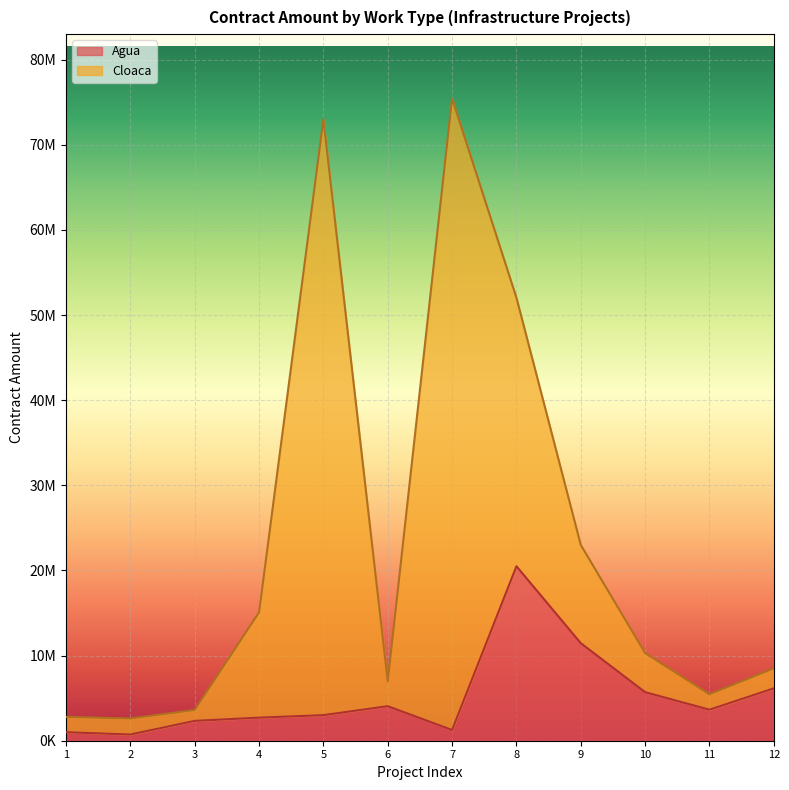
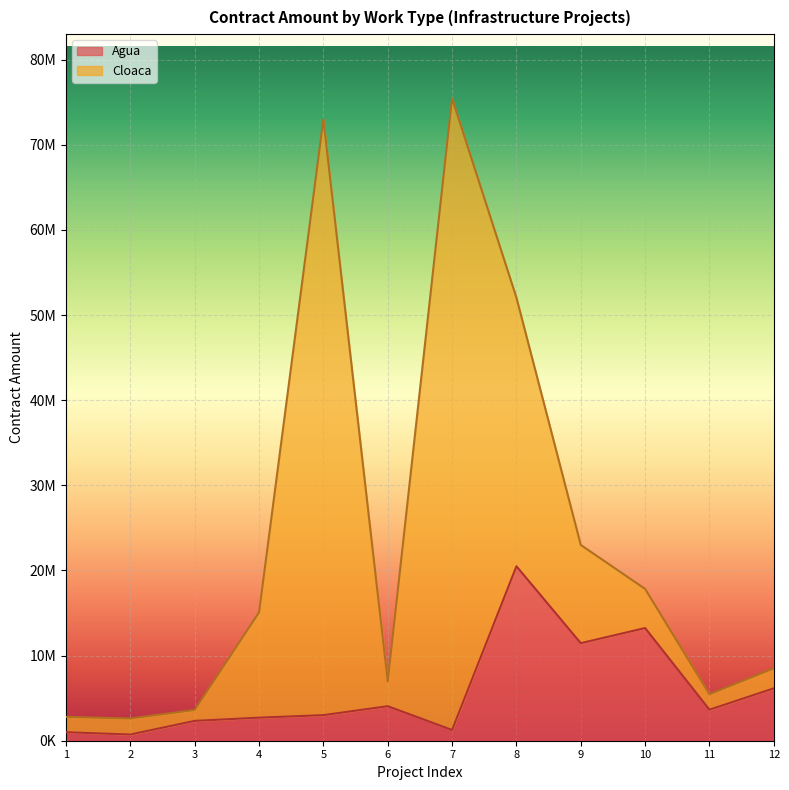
  {
    "Agua": {
      "1": 1000000,
      "2": 1000000,
      "3": 2000000,
      "4": 3000000,
      "5": 3000000,
      "6": 4000000,
      "7": 1000000,
      "8": 20000000,
      "9": 11000000,
-     "10": 6000000,
+     "10": 13000000,
      "11": 4000000,
      "12": 6000000
    },
    "Cloaca": {
      "1": 2000000,
      "2": 2000000,
      "3": 1000000,
      "4": 12000000,
      "5": 70000000,
      "6": 3000000,
      "7": 74000000,
      "8": 32000000,
      "9": 12000000,
      "10": 5000000,
      "11": 2000000,
      "12": 2000000
    }
  }
